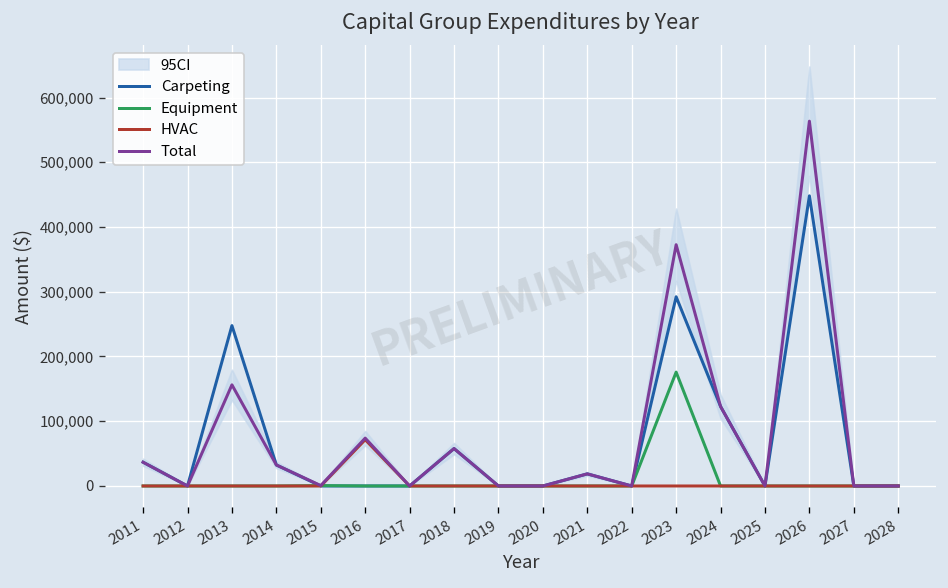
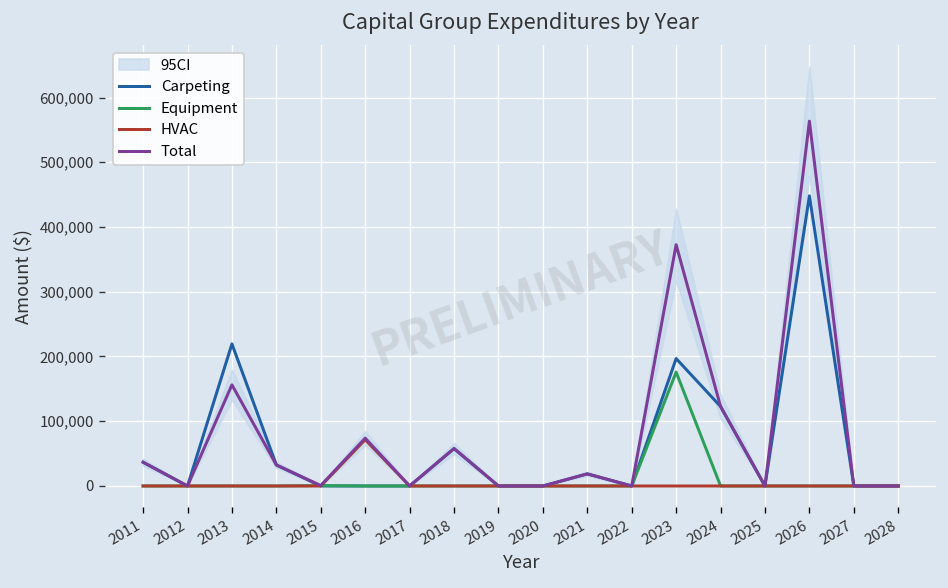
  {
    "Carpeting": {
-     "2013": "250,000",
-     "2023": "290,000",
+     "2013": "220,000",
+     "2023": "200,000",
      "2026": "450,000"
    },
    "Equipment": {
      "2023": "180,000"
    },
    "HVAC": {
      "2023": "0"
    },
    "Total": {
      "2013": "160,000",
      "2023": "370,000",
      "2026": "560,000"
    }
  }
